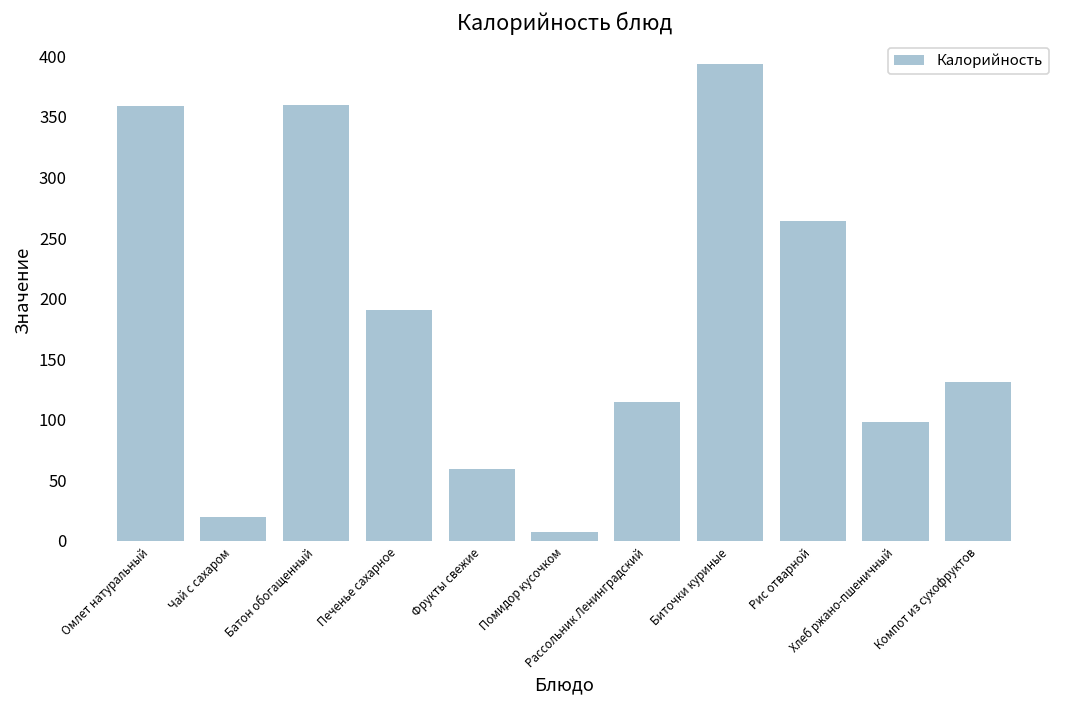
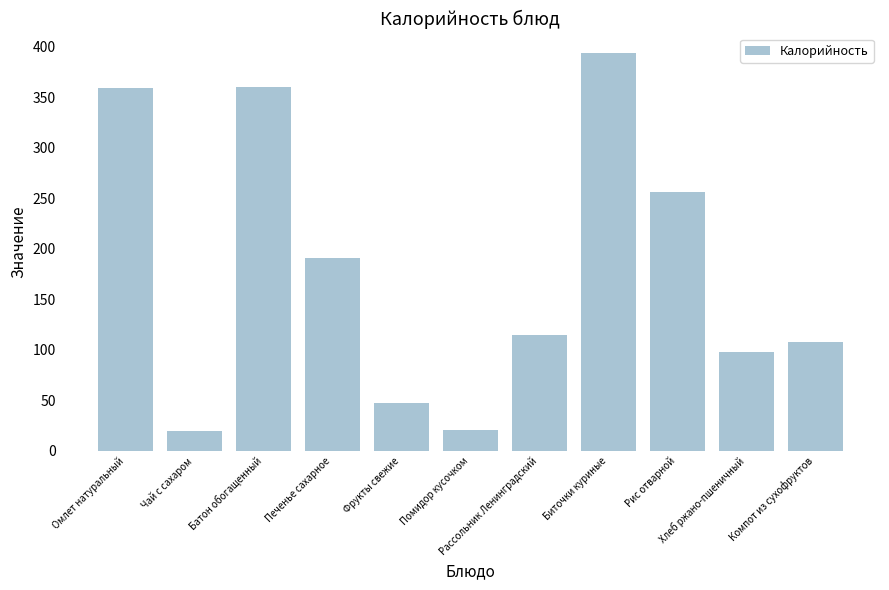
  {
    "Омлет натуральный": 359,
    "Чай с сахаром": 20,
    "Батон обогащенный": 360,
    "Печенье сахарное": 191,
-   "Фрукты свежие": 59,
-   "Помидор кусочком": 8,
+   "Фрукты свежие": 47,
+   "Помидор кусочком": 20,
    "Рассольник Ленинградский": 115,
    "Биточки куриные": 394,
-   "Рис отварной": 264,
+   "Рис отварной": 256,
    "Хлеб ржано-пшеничный": 98,
-   "Компот из сухофруктов": 131
+   "Компот из сухофруктов": 108
  }
